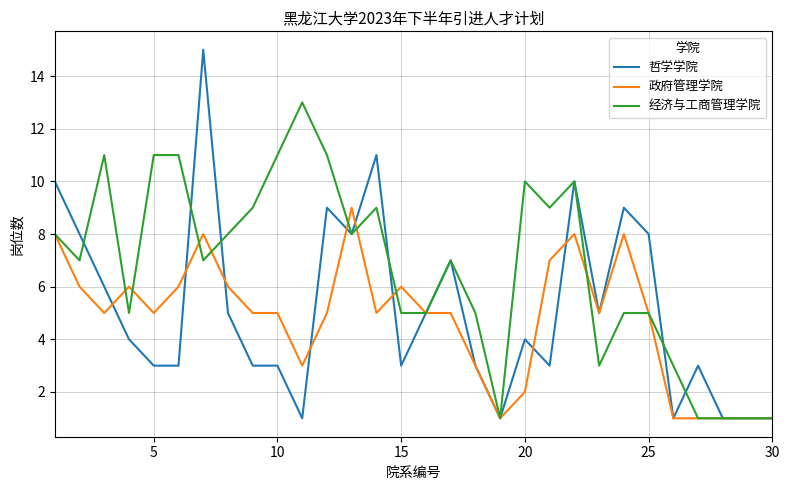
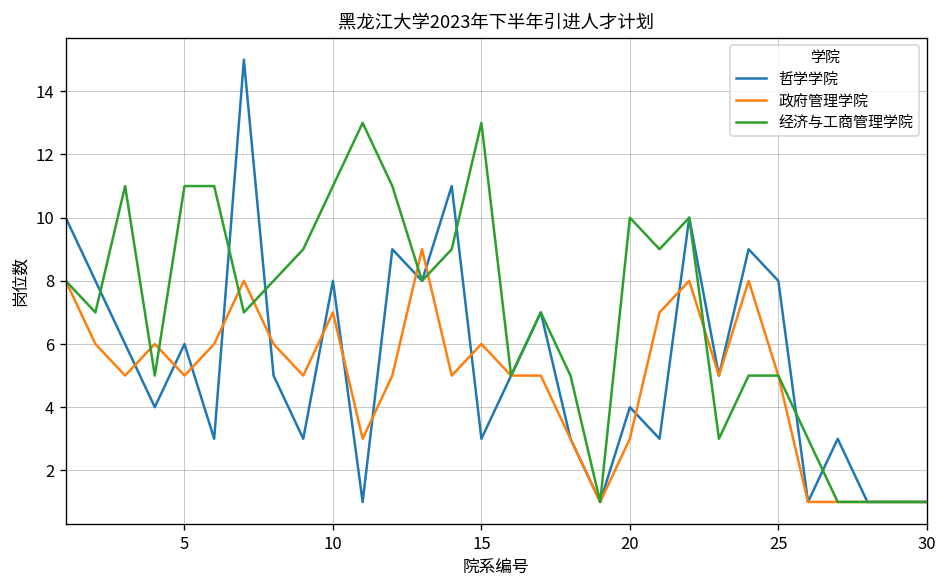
  {
    "哲学学院": {
-     "5": 3,
-     "10": 3,
+     "5": 6,
+     "10": 8,
      "15": 3,
      "20": 4,
      "25": 8
    },
    "政府管理学院": {
      "5": 5,
-     "10": 5,
+     "10": 7,
      "15": 6,
-     "20": 2
+     "20": 3
    },
    "经济与工商管理学院": {
      "5": 11,
      "10": 11,
-     "15": 5,
+     "15": 13,
      "20": 10
    }
  }
